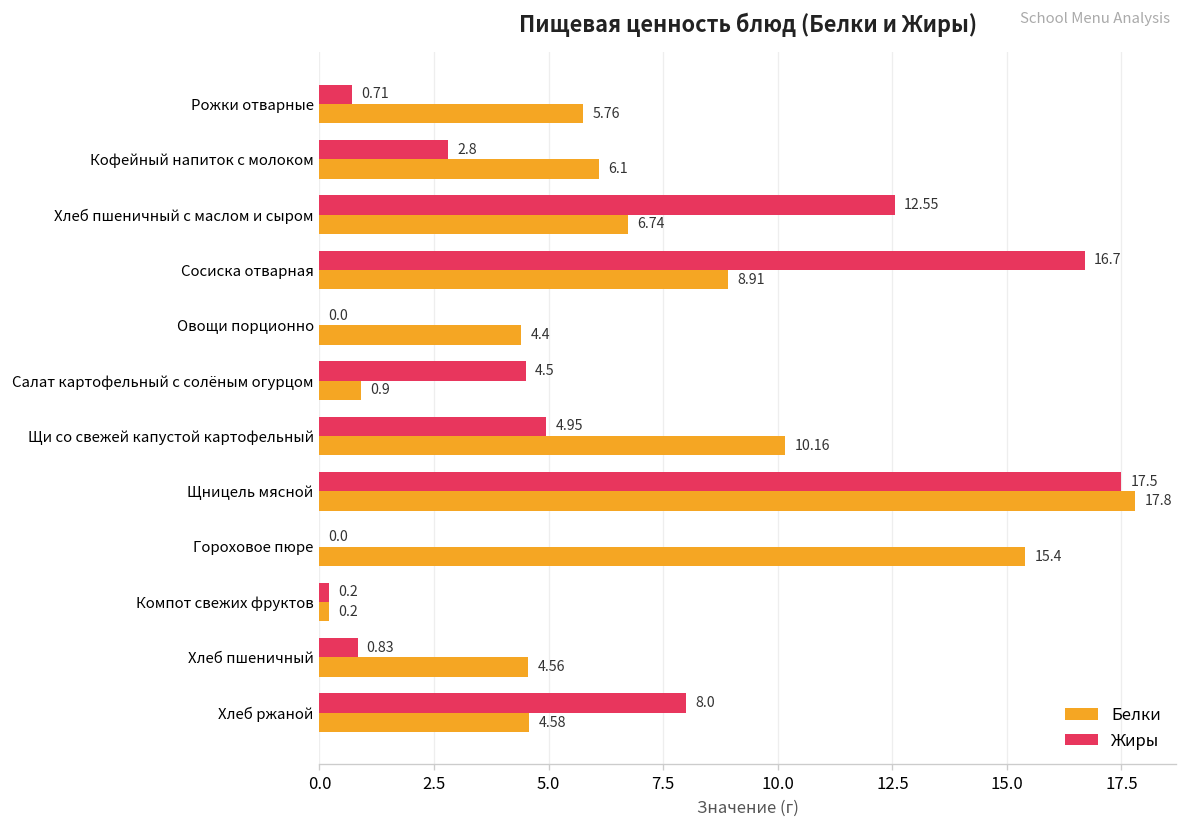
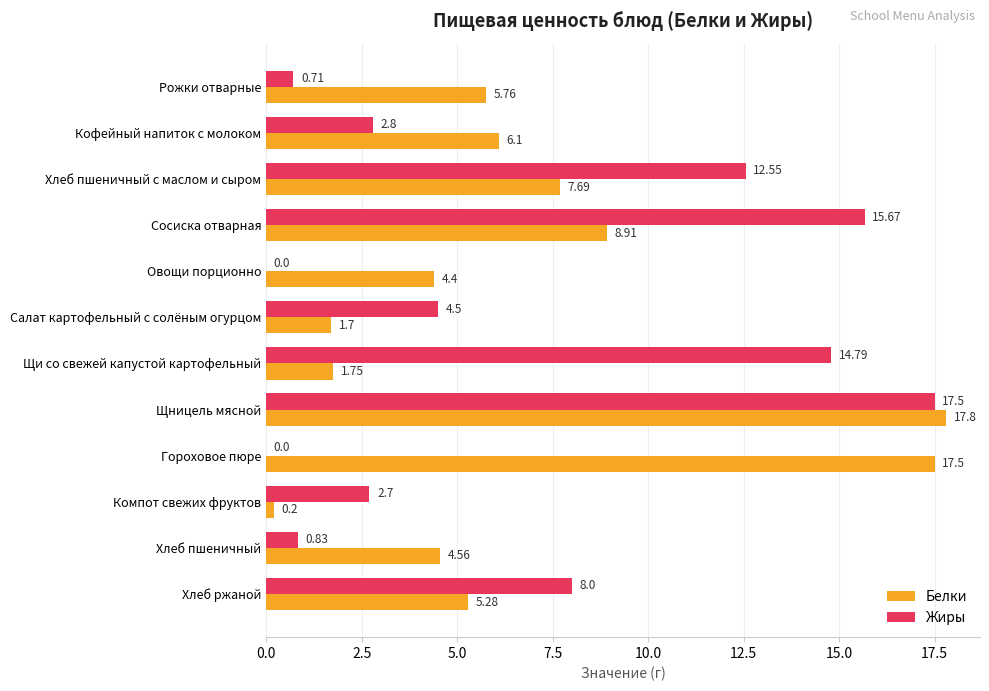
  {
    "Белки": {
      "Рожки отварные": 5.76,
      "Кофейный напиток с молоком": 6.1,
-     "Хлеб пшеничный с маслом и сыром": 6.74,
+     "Хлеб пшеничный с маслом и сыром": 7.69,
      "Сосиска отварная": 8.91,
      "Овощи порционно": 4.4,
-     "Салат картофельный с солёным огурцом": 0.9,
-     "Щи со свежей капустой картофельный": 10.16,
+     "Салат картофельный с солёным огурцом": 1.7,
+     "Щи со свежей капустой картофельный": 1.75,
      "Щницель мясной": 17.8,
-     "Гороховое пюре": 15.4,
+     "Гороховое пюре": 17.5,
      "Компот свежих фруктов": 0.2,
      "Хлеб пшеничный": 4.56,
-     "Хлеб ржаной": 4.58
+     "Хлеб ржаной": 5.28
    },
    "Жиры": {
      "Рожки отварные": 0.71,
      "Кофейный напиток с молоком": 2.8,
      "Хлеб пшеничный с маслом и сыром": 12.55,
-     "Сосиска отварная": 16.7,
+     "Сосиска отварная": 15.67,
      "Овощи порционно": 0.0,
      "Салат картофельный с солёным огурцом": 4.5,
-     "Щи со свежей капустой картофельный": 4.95,
+     "Щи со свежей капустой картофельный": 14.79,
      "Щницель мясной": 17.5,
      "Гороховое пюре": 0.0,
-     "Компот свежих фруктов": 0.2,
+     "Компот свежих фруктов": 2.7,
      "Хлеб пшеничный": 0.83,
      "Хлеб ржаной": 8.0
    }
  }
